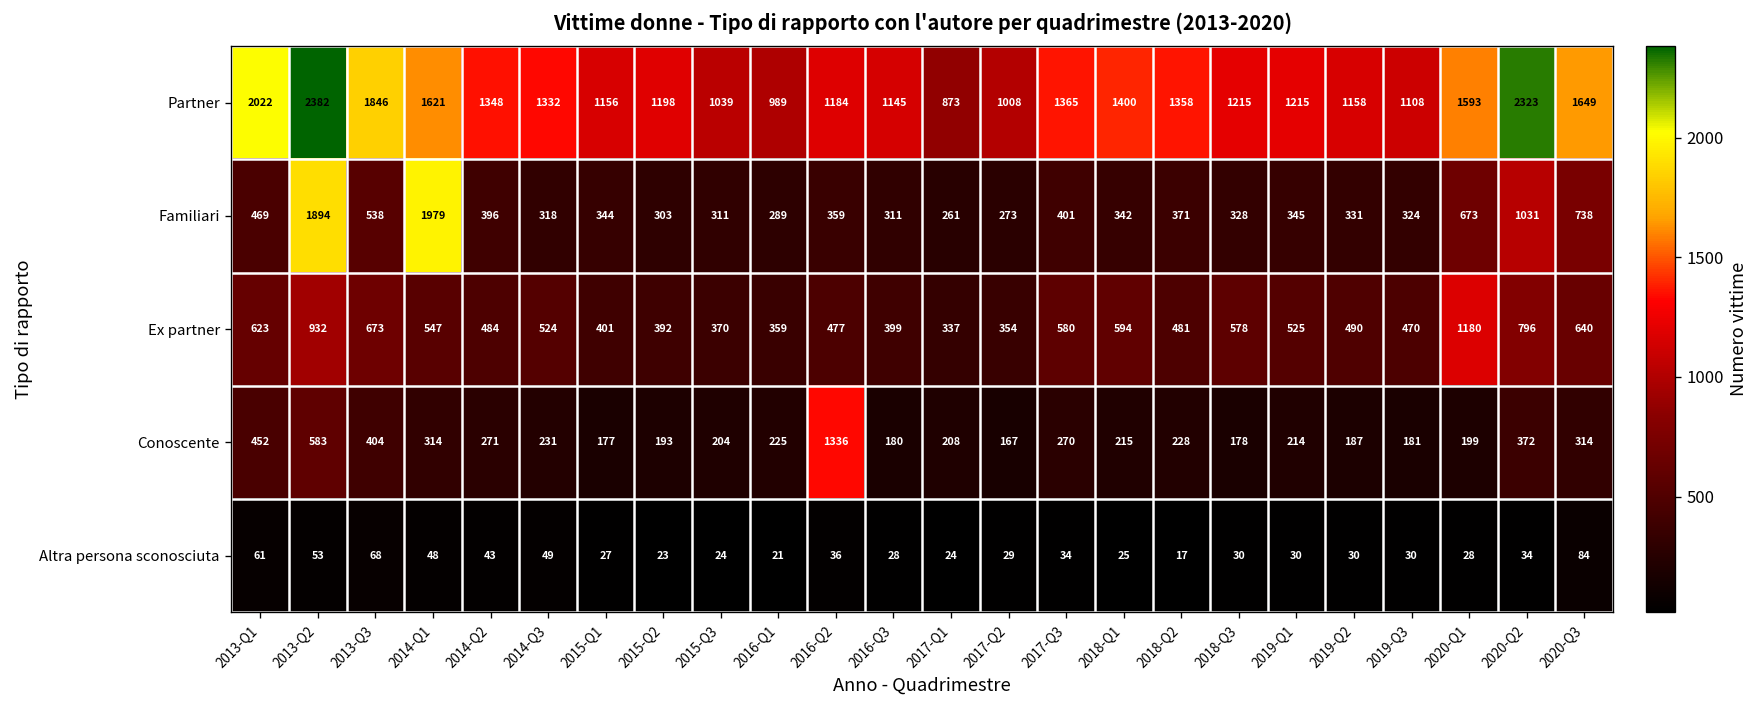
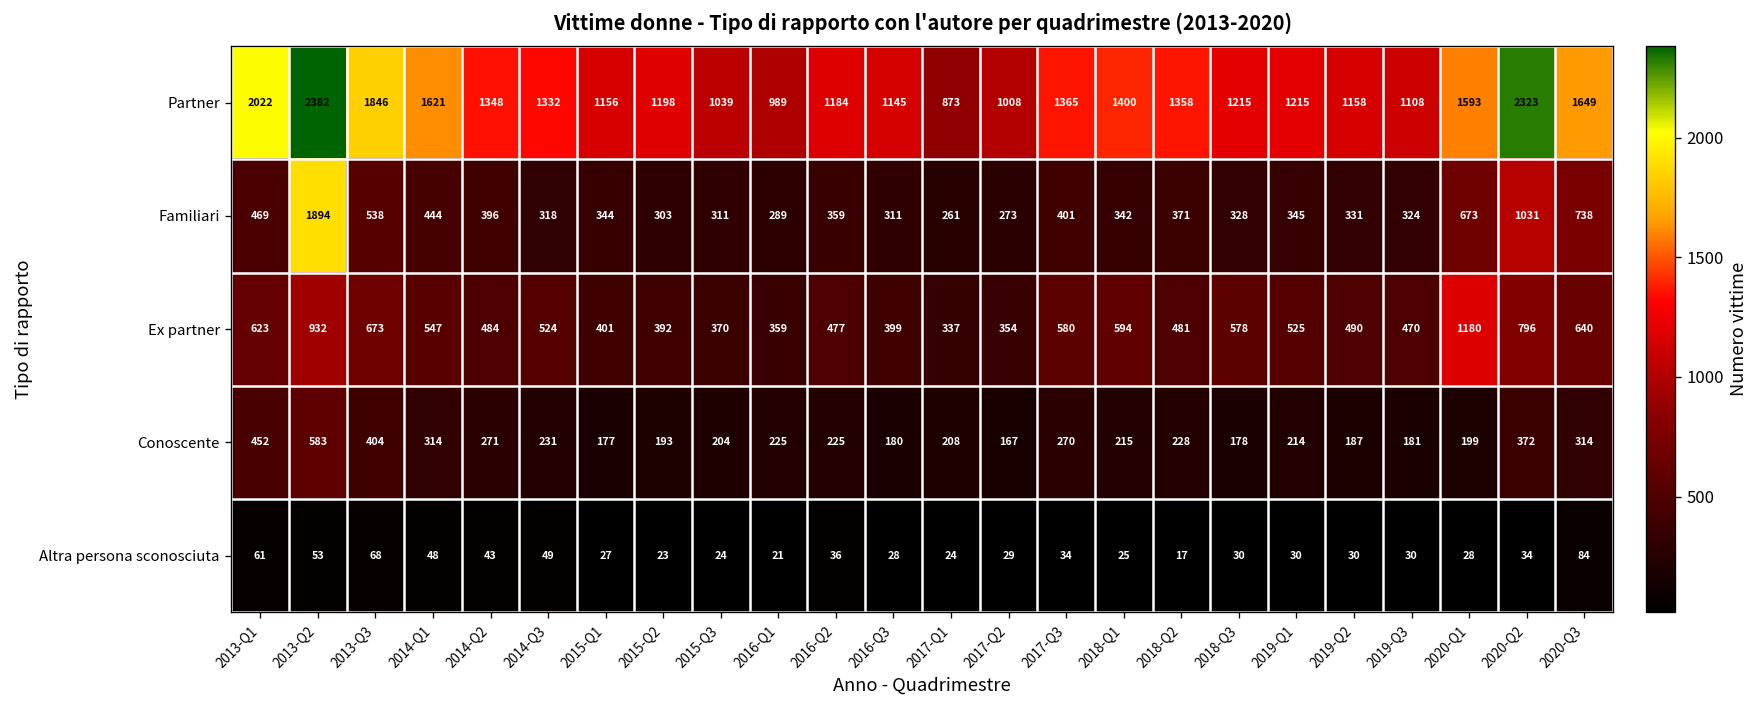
  {
    "Partner": {
      "2013-Q1": 2022,
      "2013-Q2": 2382,
      "2013-Q3": 1846,
      "2014-Q1": 1621,
      "2014-Q2": 1348,
      "2014-Q3": 1332,
      "2015-Q1": 1156,
      "2015-Q2": 1198,
      "2015-Q3": 1039,
      "2016-Q1": 989,
      "2016-Q2": 1184,
      "2016-Q3": 1145,
      "2017-Q1": 873,
      "2017-Q2": 1008,
      "2017-Q3": 1365,
      "2018-Q1": 1400,
      "2018-Q2": 1358,
      "2018-Q3": 1215,
      "2019-Q1": 1215,
      "2019-Q2": 1158,
      "2019-Q3": 1108,
      "2020-Q1": 1593,
      "2020-Q2": 2323,
      "2020-Q3": 1649
    },
    "Familiari": {
      "2013-Q1": 469,
      "2013-Q2": 1894,
      "2013-Q3": 538,
-     "2014-Q1": 1979,
+     "2014-Q1": 444,
      "2014-Q2": 396,
      "2014-Q3": 318,
      "2015-Q1": 344,
      "2015-Q2": 303,
      "2015-Q3": 311,
      "2016-Q1": 289,
      "2016-Q2": 359,
      "2016-Q3": 311,
      "2017-Q1": 261,
      "2017-Q2": 273,
      "2017-Q3": 401,
      "2018-Q1": 342,
      "2018-Q2": 371,
      "2018-Q3": 328,
      "2019-Q1": 345,
      "2019-Q2": 331,
      "2019-Q3": 324,
      "2020-Q1": 673,
      "2020-Q2": 1031,
      "2020-Q3": 738
    },
    "Ex partner": {
      "2013-Q1": 623,
      "2013-Q2": 932,
      "2013-Q3": 673,
      "2014-Q1": 547,
      "2014-Q2": 484,
      "2014-Q3": 524,
      "2015-Q1": 401,
      "2015-Q2": 392,
      "2015-Q3": 370,
      "2016-Q1": 359,
      "2016-Q2": 477,
      "2016-Q3": 399,
      "2017-Q1": 337,
      "2017-Q2": 354,
      "2017-Q3": 580,
      "2018-Q1": 594,
      "2018-Q2": 481,
      "2018-Q3": 578,
      "2019-Q1": 525,
      "2019-Q2": 490,
      "2019-Q3": 470,
      "2020-Q1": 1180,
      "2020-Q2": 796,
      "2020-Q3": 640
    },
    "Conoscente": {
      "2013-Q1": 452,
      "2013-Q2": 583,
      "2013-Q3": 404,
      "2014-Q1": 314,
      "2014-Q2": 271,
      "2014-Q3": 231,
      "2015-Q1": 177,
      "2015-Q2": 193,
      "2015-Q3": 204,
      "2016-Q1": 225,
-     "2016-Q2": 1336,
+     "2016-Q2": 225,
      "2016-Q3": 180,
      "2017-Q1": 208,
      "2017-Q2": 167,
      "2017-Q3": 270,
      "2018-Q1": 215,
      "2018-Q2": 228,
      "2018-Q3": 178,
      "2019-Q1": 214,
      "2019-Q2": 187,
      "2019-Q3": 181,
      "2020-Q1": 199,
      "2020-Q2": 372,
      "2020-Q3": 314
    },
    "Altra persona sconosciuta": {
      "2013-Q1": 61,
      "2013-Q2": 53,
      "2013-Q3": 68,
      "2014-Q1": 48,
      "2014-Q2": 43,
      "2014-Q3": 49,
      "2015-Q1": 27,
      "2015-Q2": 23,
      "2015-Q3": 24,
      "2016-Q1": 21,
      "2016-Q2": 36,
      "2016-Q3": 28,
      "2017-Q1": 24,
      "2017-Q2": 29,
      "2017-Q3": 34,
      "2018-Q1": 25,
      "2018-Q2": 17,
      "2018-Q3": 30,
      "2019-Q1": 30,
      "2019-Q2": 30,
      "2019-Q3": 30,
      "2020-Q1": 28,
      "2020-Q2": 34,
      "2020-Q3": 84
    }
  }
